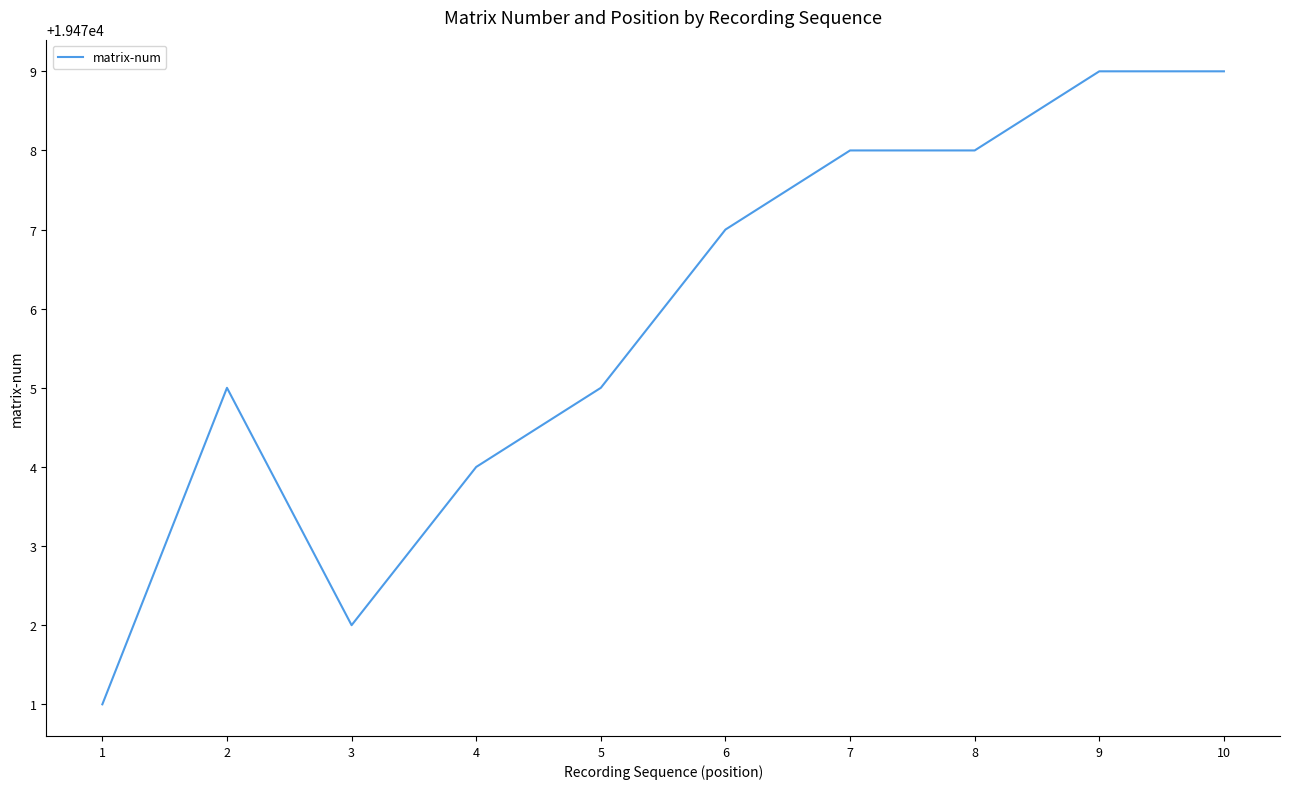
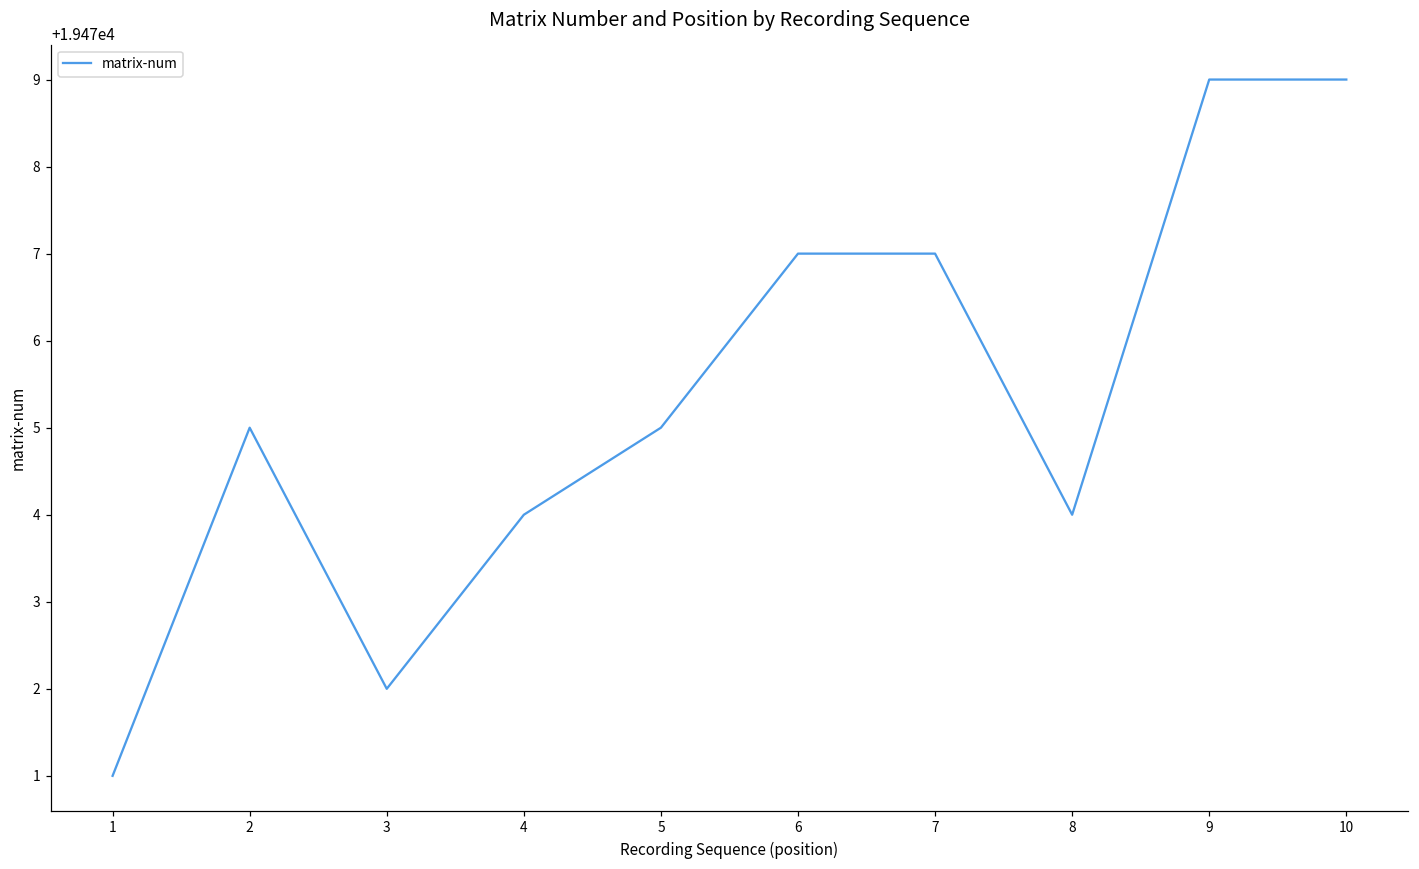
  {
    "1": 19471,
    "2": 19475,
    "3": 19472,
    "4": 19474,
    "5": 19475,
    "6": 19477,
-   "7": 19478,
-   "8": 19478,
+   "7": 19477,
+   "8": 19474,
    "9": 19479,
    "10": 19479
  }
